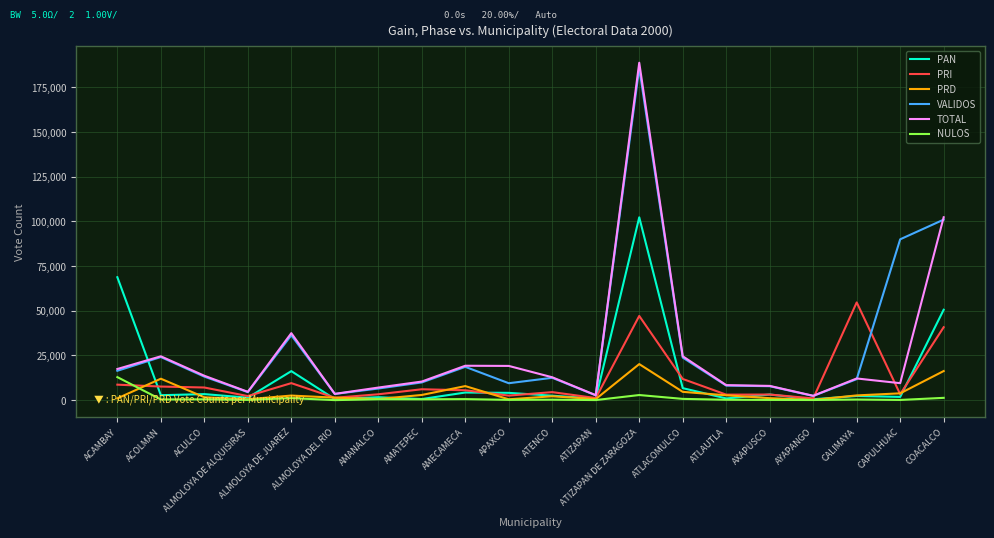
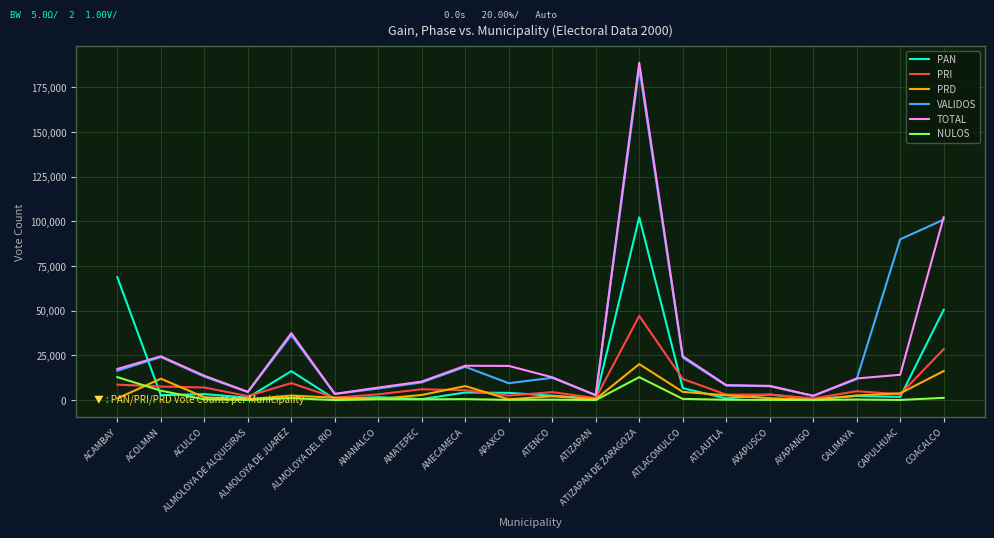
  {
    "PAN": {
      "ACAMBAY": "69,000",
      "ACOLMAN": "3,000",
      "ACULCO": "3,000",
      "ALMOLOYA DE JUAREZ": "16,000",
      "APAXCO": "4,000",
      "ATIZAPAN DE ZARAGOZA": "102,000",
      "ATLACOMULCO": "7,000",
      "CAPULHUAC": "2,000",
      "COACALCO": "51,000"
    },
    "PRI": {
      "ACAMBAY": "9,000",
      "ACOLMAN": "8,000",
      "ACULCO": "7,000",
      "ALMOLOYA DE JUAREZ": "10,000",
      "AMANALCO": "3,000",
      "AMATEPEC": "6,000",
      "APAXCO": "3,000",
      "ATENCO": "5,000",
      "ATIZAPAN DE ZARAGOZA": "47,000",
      "ATLACOMULCO": "12,000",
-     "CALIMAYA": "55,000",
-     "COACALCO": "41,000"
+     "CALIMAYA": "5,000",
+     "COACALCO": "29,000"
    },
    "PRD": {
      "ACAMBAY": "1,000",
      "ACOLMAN": "12,000",
      "AMATEPEC": "3,000",
      "AMECAMECA": "8,000",
      "ATIZAPAN DE ZARAGOZA": "20,000",
      "ATLACOMULCO": "5,000",
      "COACALCO": "16,000"
    },
    "VALIDOS": {
      "APAXCO": "9,000",
      "ATIZAPAN DE ZARAGOZA": "186,000",
      "CAPULHUAC": "90,000"
    },
    "TOTAL": {
      "APAXCO": "19,000",
      "ATIZAPAN DE ZARAGOZA": "189,000",
-     "CAPULHUAC": "10,000"
+     "CAPULHUAC": "14,000"
    },
    "NULOS": {
      "ACAMBAY": "13,000",
-     "ACOLMAN": "0",
+     "ACOLMAN": "5,000",
      "AMECAMECA": "1,000",
      "ATENCO": "0",
-     "ATIZAPAN DE ZARAGOZA": "3,000",
+     "ATIZAPAN DE ZARAGOZA": "13,000",
      "ATLACOMULCO": "1,000",
      "CALIMAYA": "0",
      "CAPULHUAC": "0",
      "COACALCO": "1,000"
    }
  }
